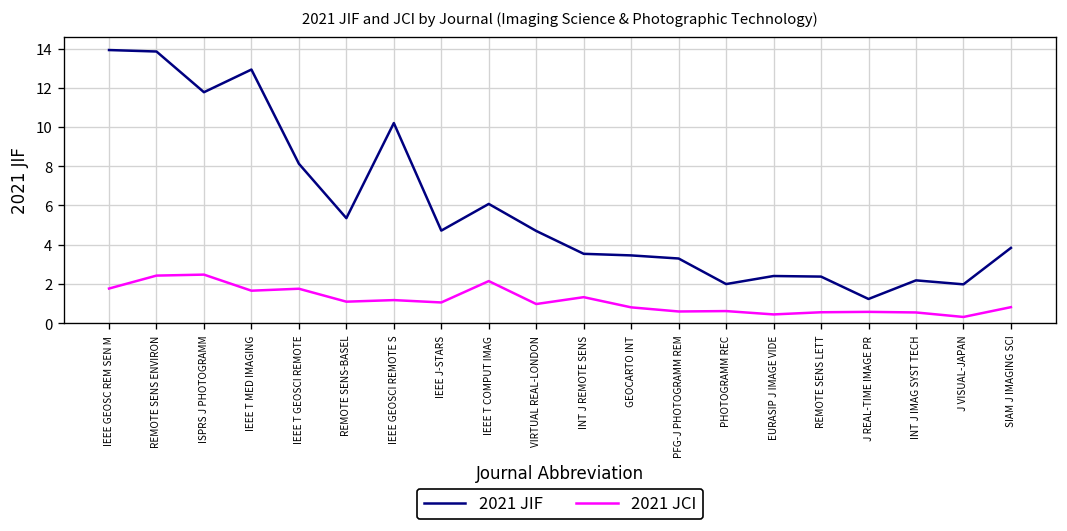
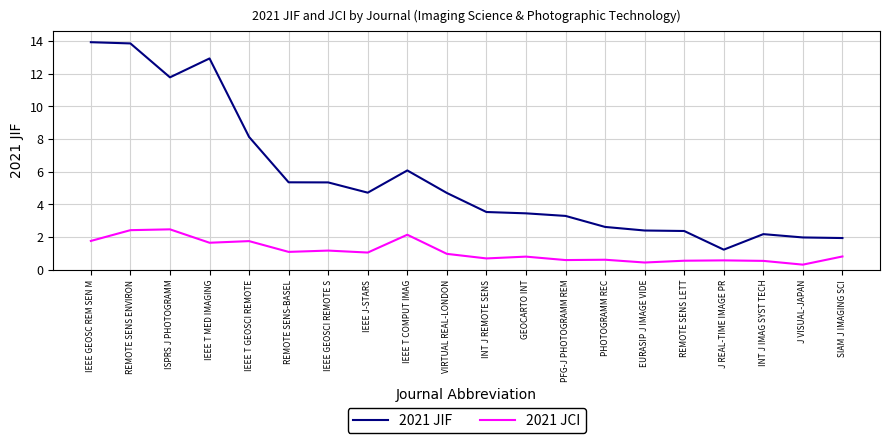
  {
    "2021 JIF": {
      "IEEE GEOSC REM SEN M": 13.9,
      "REMOTE SENS ENVIRON": 13.9,
      "ISPRS J PHOTOGRAMM": 11.8,
      "IEEE T MED IMAGING": 12.9,
      "IEEE T GEOSCI REMOTE": 8.1,
      "REMOTE SENS-BASEL": 5.3,
-     "IEEE GEOSCI REMOTE S": 10.2,
+     "IEEE GEOSCI REMOTE S": 5.3,
      "IEEE J-STARS": 4.7,
      "IEEE T COMPUT IMAG": 6.1,
      "VIRTUAL REAL-LONDON": 4.7,
      "INT J REMOTE SENS": 3.5,
      "GEOCARTO INT": 3.5,
      "PFG-J PHOTOGRAMM REM": 3.3,
-     "PHOTOGRAMM REC": 2.0,
+     "PHOTOGRAMM REC": 2.6,
      "EURASIP J IMAGE VIDE": 2.4,
      "REMOTE SENS LETT": 2.4,
      "J REAL-TIME IMAGE PR": 1.2,
      "INT J IMAG SYST TECH": 2.2,
      "J VISUAL-JAPAN": 2.0,
-     "SIAM J IMAGING SCI": 3.8
+     "SIAM J IMAGING SCI": 1.9
    },
    "2021 JCI": {
      "IEEE GEOSC REM SEN M": 1.8,
      "REMOTE SENS ENVIRON": 2.4,
      "ISPRS J PHOTOGRAMM": 2.5,
      "IEEE T MED IMAGING": 1.7,
      "IEEE T GEOSCI REMOTE": 1.8,
      "REMOTE SENS-BASEL": 1.1,
      "IEEE GEOSCI REMOTE S": 1.2,
      "IEEE J-STARS": 1.1,
      "IEEE T COMPUT IMAG": 2.1,
      "VIRTUAL REAL-LONDON": 1.0,
-     "INT J REMOTE SENS": 1.3,
+     "INT J REMOTE SENS": 0.7,
      "GEOCARTO INT": 0.8,
      "PFG-J PHOTOGRAMM REM": 0.6,
      "PHOTOGRAMM REC": 0.6,
      "EURASIP J IMAGE VIDE": 0.4,
      "REMOTE SENS LETT": 0.6,
      "J REAL-TIME IMAGE PR": 0.6,
      "INT J IMAG SYST TECH": 0.5,
      "J VISUAL-JAPAN": 0.3,
      "SIAM J IMAGING SCI": 0.8
    }
  }
